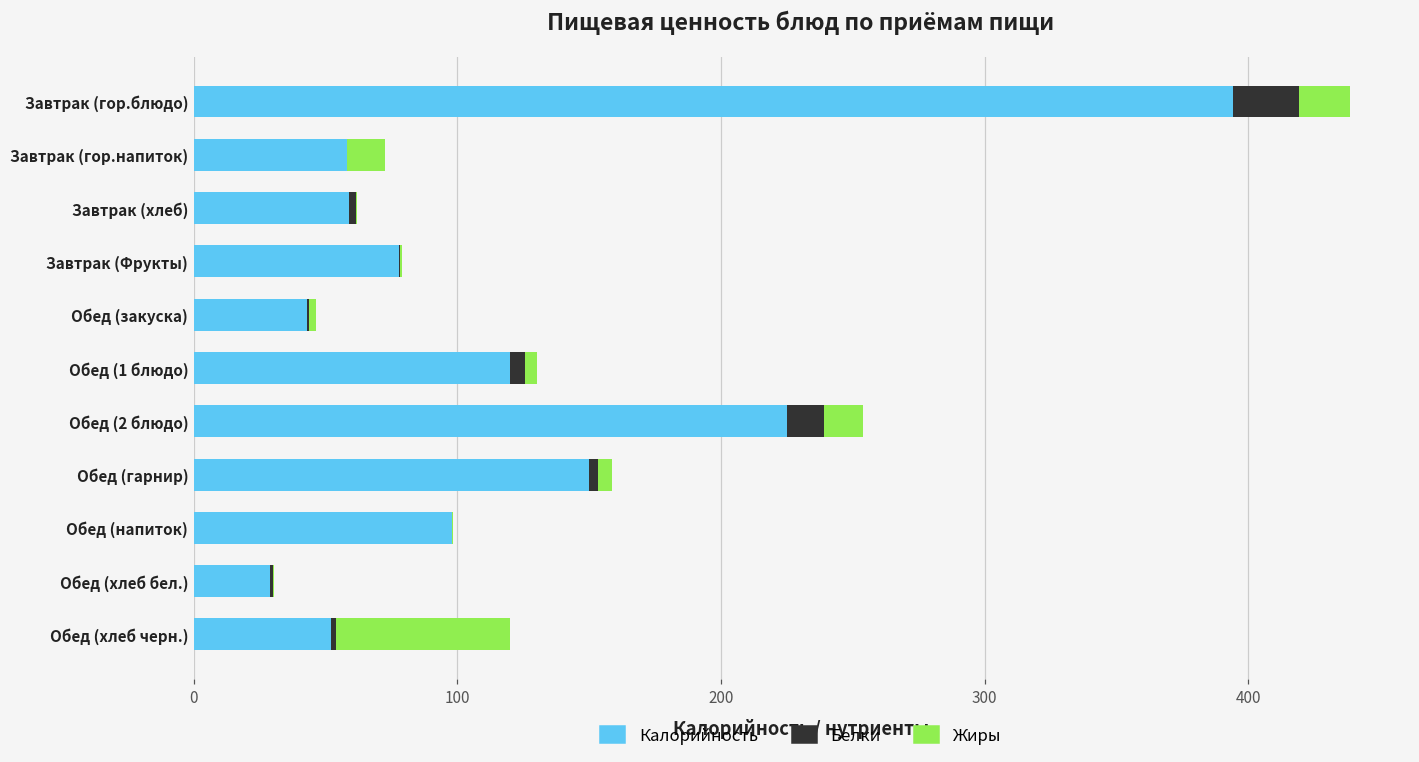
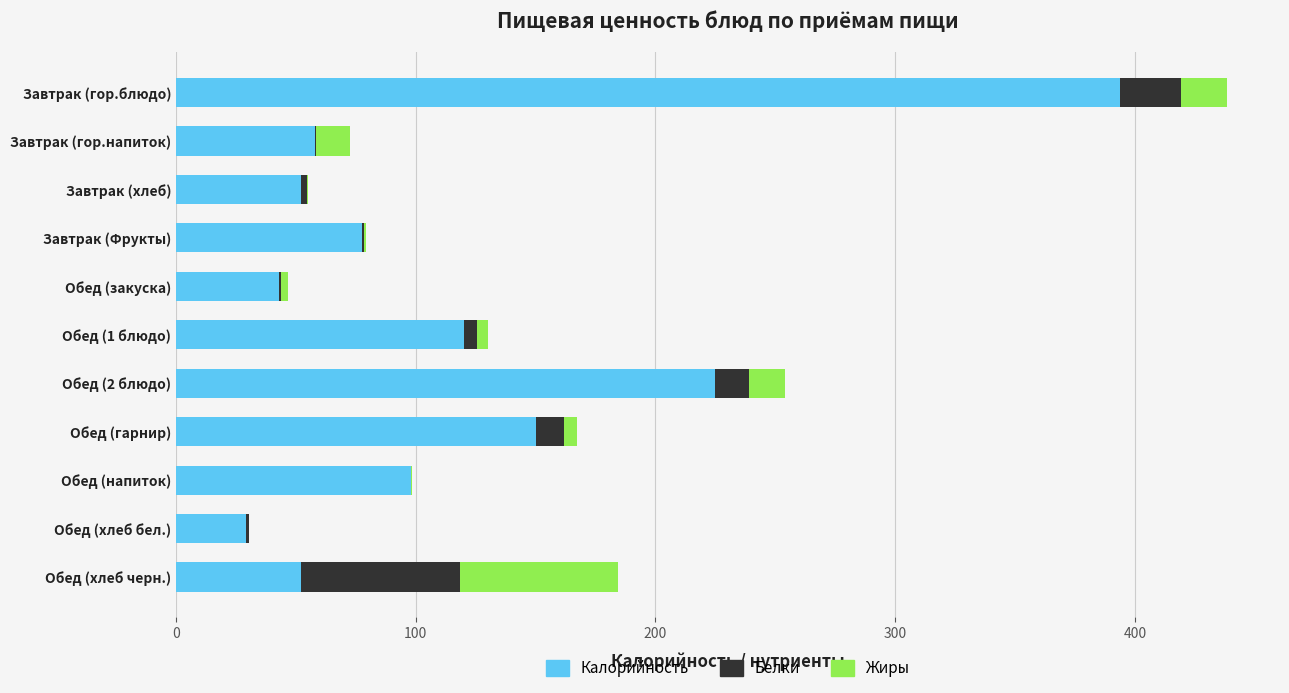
  {
    "Калорийность": {
      "Завтрак (гор.блюдо)": 394,
      "Завтрак (гор.напиток)": 58,
-     "Завтрак (хлеб)": 59,
+     "Завтрак (хлеб)": 52,
      "Завтрак (Фрукты)": 78,
      "Обед (закуска)": 43,
      "Обед (1 блюдо)": 120,
      "Обед (2 блюдо)": 225,
      "Обед (гарнир)": 150,
      "Обед (напиток)": 98,
      "Обед (хлеб бел.)": 29,
      "Обед (хлеб черн.)": 52
    },
    "Белки": {
      "Завтрак (гор.блюдо)": 25,
      "Завтрак (хлеб)": 3,
      "Обед (1 блюдо)": 6,
      "Обед (2 блюдо)": 14,
-     "Обед (гарнир)": 3,
+     "Обед (гарнир)": 12,
      "Обед (хлеб бел.)": 1,
-     "Обед (хлеб черн.)": 2
+     "Обед (хлеб черн.)": 67
    },
    "Жиры": {
      "Завтрак (гор.блюдо)": 19,
      "Завтрак (гор.напиток)": 15,
      "Обед (закуска)": 3,
      "Обед (1 блюдо)": 5,
      "Обед (2 блюдо)": 15,
      "Обед (гарнир)": 5,
      "Обед (хлеб черн.)": 66
    }
  }
